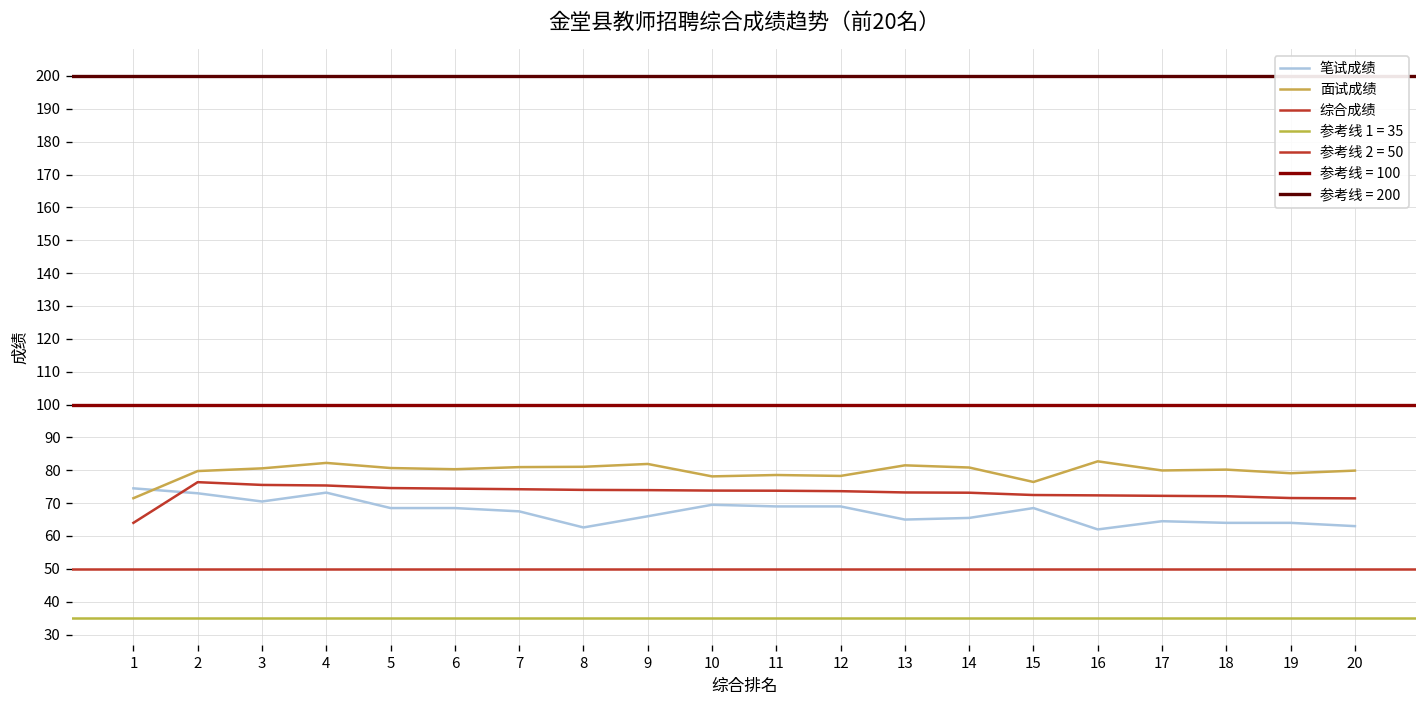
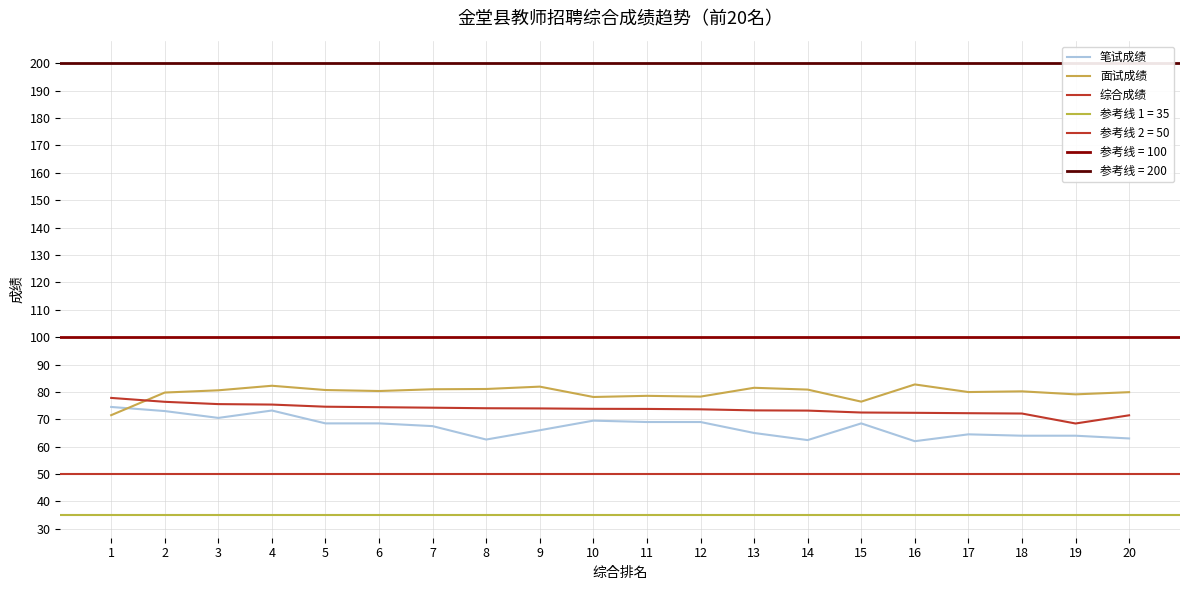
  {
    "笔试成绩": {
      "1": 75,
      "2": 73,
      "3": 71,
      "4": 73,
      "5": 69,
      "6": 69,
      "7": 68,
      "8": 63,
      "9": 66,
      "10": 70,
      "11": 69,
      "12": 69,
      "13": 65,
-     "14": 66,
+     "14": 62,
      "15": 69,
      "16": 62,
      "17": 65,
      "18": 64,
      "19": 64,
      "20": 63
    },
    "面试成绩": {
      "1": 72,
      "2": 80,
      "3": 81,
      "4": 82,
      "5": 81,
      "6": 80,
      "7": 81,
      "8": 81,
      "9": 82,
      "10": 78,
      "11": 79,
      "12": 78,
      "13": 82,
      "14": 81,
      "15": 76,
      "16": 83,
      "17": 80,
      "18": 80,
      "19": 79,
      "20": 80
    },
    "综合成绩": {
-     "1": 64,
+     "1": 78,
      "2": 76,
      "3": 76,
      "4": 75,
      "5": 75,
      "6": 74,
      "7": 74,
      "8": 74,
      "9": 74,
      "10": 74,
      "11": 74,
      "12": 74,
      "13": 73,
      "14": 73,
      "15": 72,
      "16": 72,
      "17": 72,
      "18": 72,
-     "19": 72,
+     "19": 68,
      "20": 71
    }
  }
